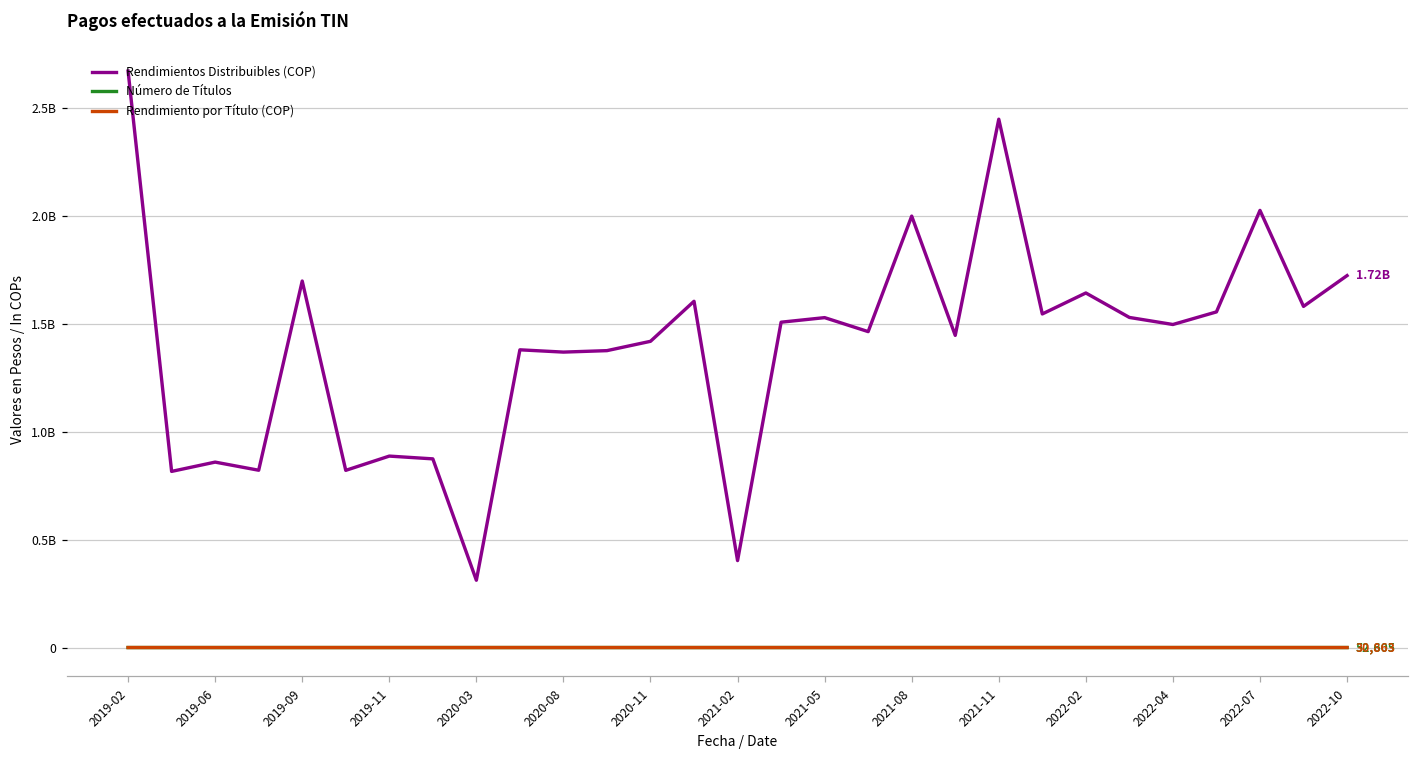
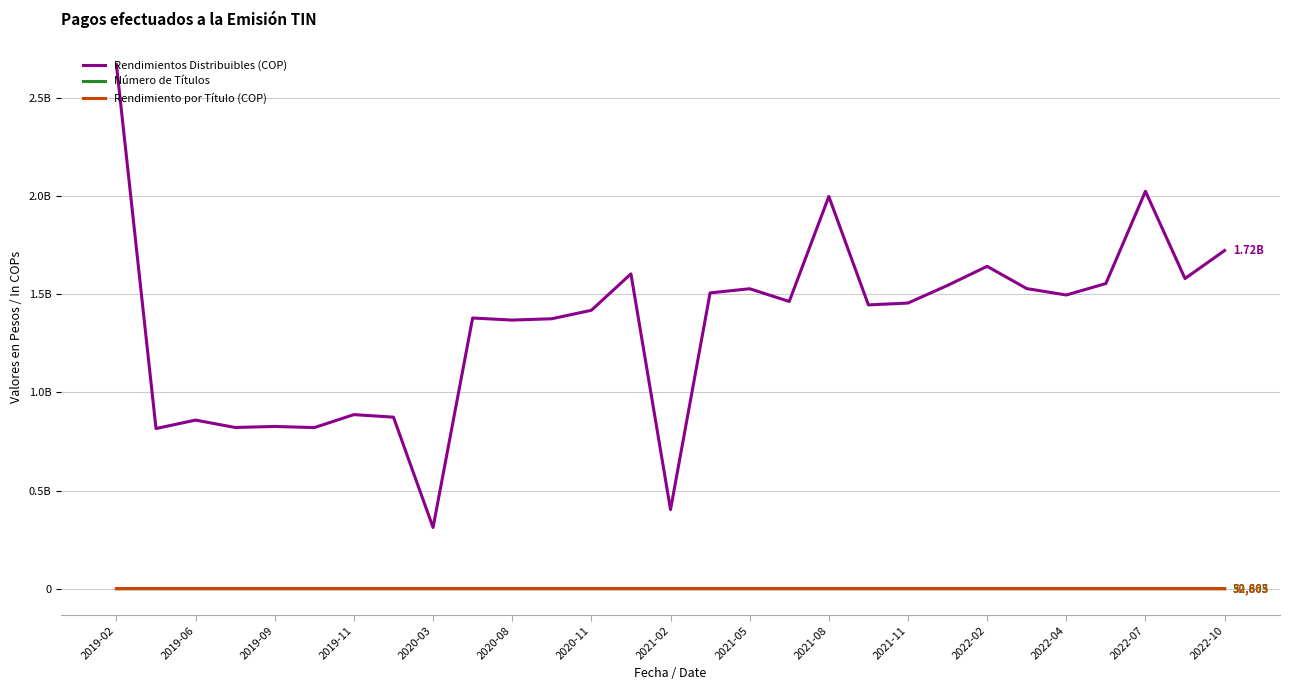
  {
    "Rendimientos Distribuibles (COP)": {
      "2019-02": 2670000000,
      "2019-06": 860000000,
-     "2019-09": 1700000000,
+     "2019-09": 830000000,
      "2019-11": 890000000,
      "2020-03": 310000000,
      "2020-08": 1370000000,
      "2020-11": 1420000000,
      "2021-02": 400000000,
      "2021-05": 1530000000,
      "2021-08": 2000000000,
-     "2021-11": 2450000000,
+     "2021-11": 1460000000,
      "2022-02": 1640000000,
      "2022-04": 1500000000,
      "2022-07": 2030000000
    },
    "Rendimiento por Título (COP)": {
      "2019-02": 0,
      "2019-06": 0,
      "2019-09": 0,
      "2019-11": 0,
      "2020-03": 0,
      "2020-08": 0,
      "2020-11": 0,
      "2021-02": 0,
      "2021-05": 0,
      "2021-08": 0,
      "2021-11": 0,
      "2022-02": 0,
      "2022-04": 0,
      "2022-07": 0
    }
  }
